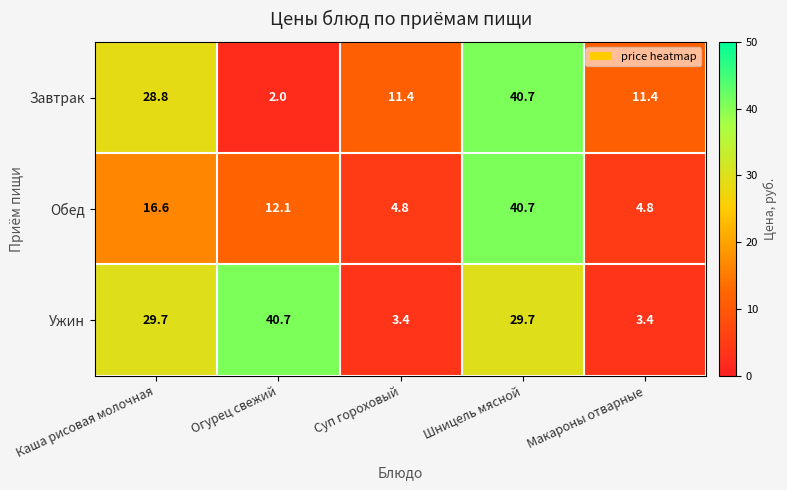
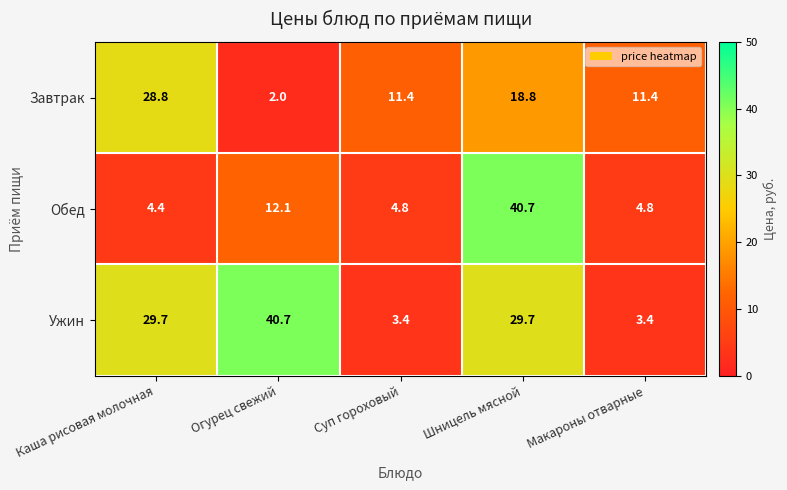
  {
    "Завтрак": {
      "Каша рисовая молочная": 28.8,
      "Огурец свежий": 2.0,
      "Суп гороховый": 11.4,
-     "Шницель мясной": 40.7,
+     "Шницель мясной": 18.8,
      "Макароны отварные": 11.4
    },
    "Обед": {
-     "Каша рисовая молочная": 16.6,
+     "Каша рисовая молочная": 4.4,
      "Огурец свежий": 12.1,
      "Суп гороховый": 4.8,
      "Шницель мясной": 40.7,
      "Макароны отварные": 4.8
    },
    "Ужин": {
      "Каша рисовая молочная": 29.7,
      "Огурец свежий": 40.7,
      "Суп гороховый": 3.4,
      "Шницель мясной": 29.7,
      "Макароны отварные": 3.4
    }
  }
